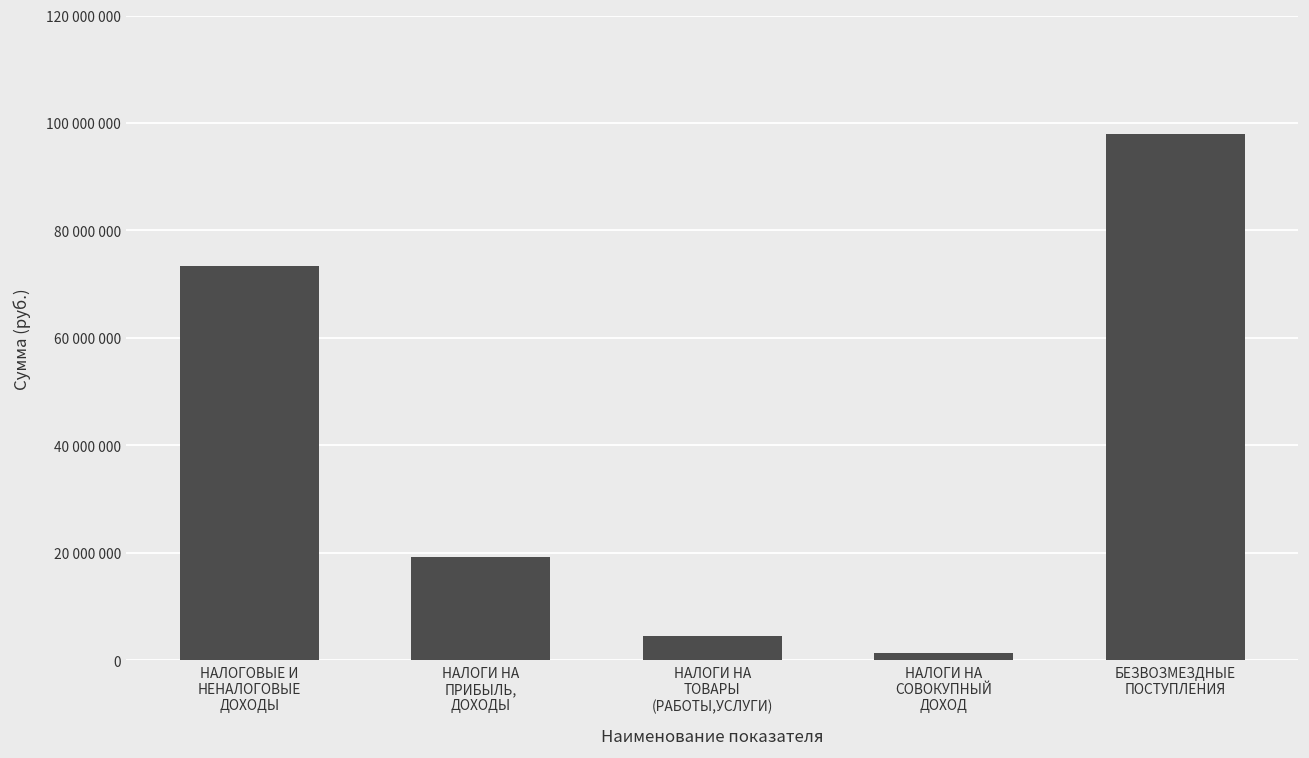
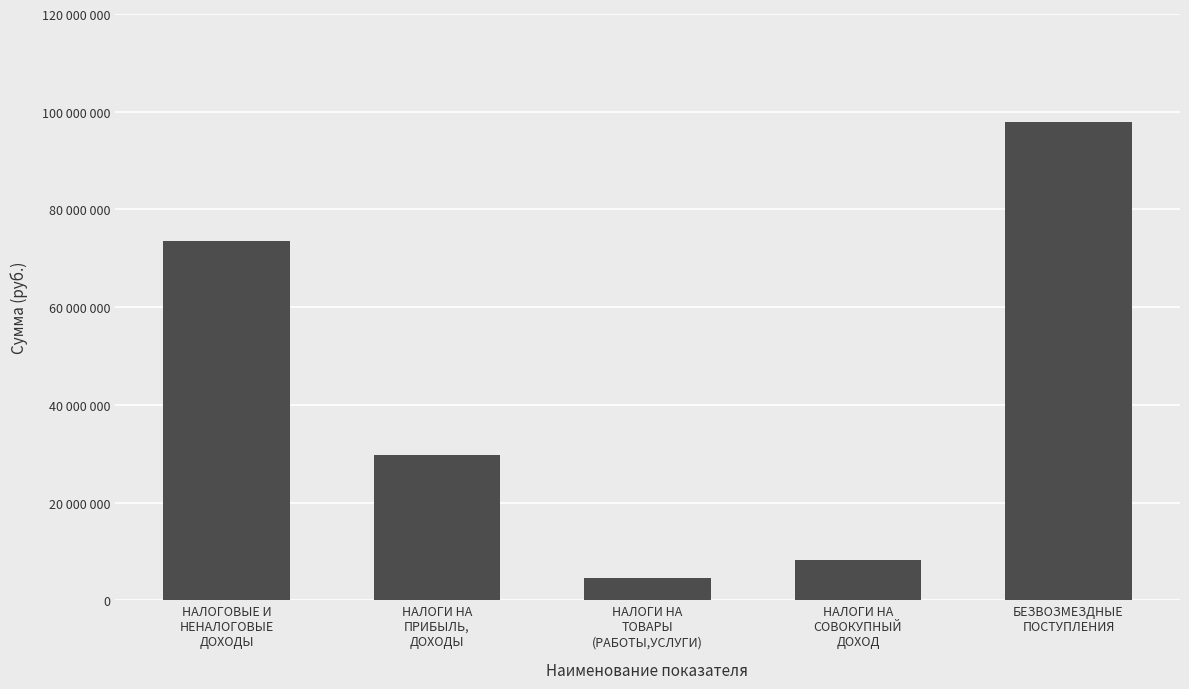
  {
    "НАЛОГОВЫЕ И НЕНАЛОГОВЫЕ ДОХОДЫ": 73000000,
-   "НАЛОГИ НА ПРИБЫЛЬ, ДОХОДЫ": 19000000,
+   "НАЛОГИ НА ПРИБЫЛЬ, ДОХОДЫ": 30000000,
    "НАЛОГИ НА ТОВАРЫ (РАБОТЫ,УСЛУГИ)": 5000000,
-   "НАЛОГИ НА СОВОКУПНЫЙ ДОХОД": 1000000,
+   "НАЛОГИ НА СОВОКУПНЫЙ ДОХОД": 8000000,
    "БЕЗВОЗМЕЗДНЫЕ ПОСТУПЛЕНИЯ": 98000000
  }
